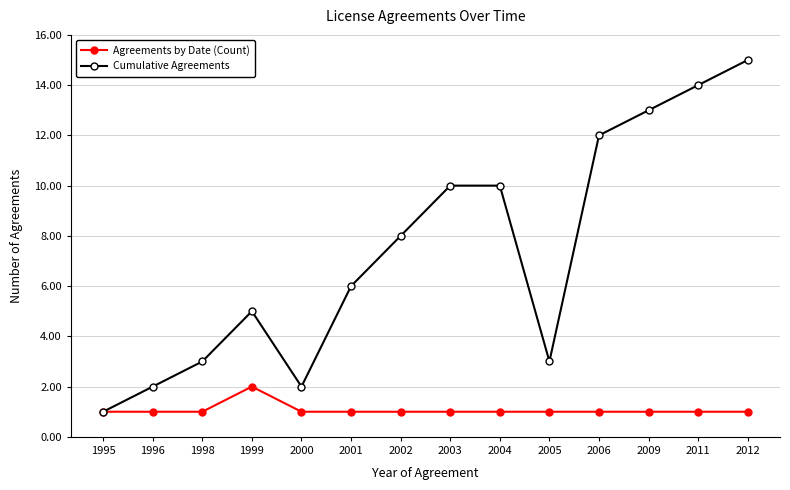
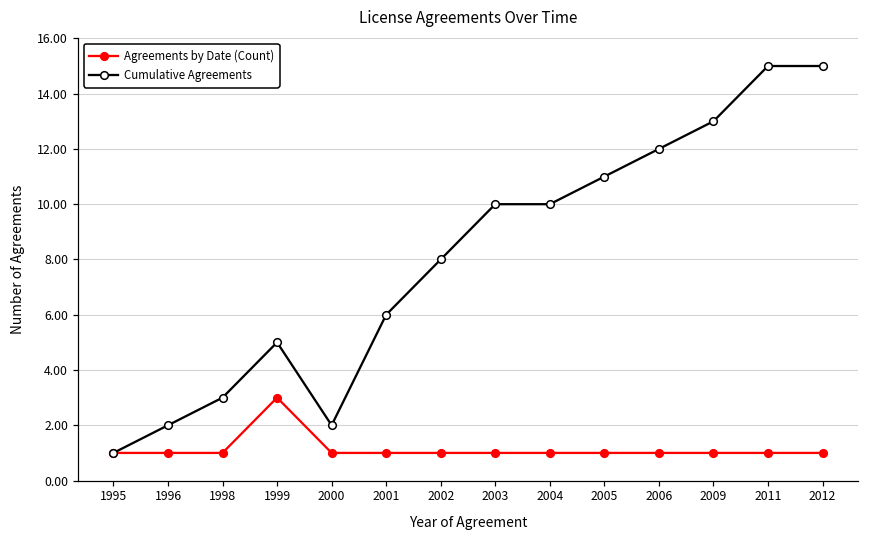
  {
    "Agreements by Date (Count)": {
      "1996": 1,
      "1998": 1,
-     "1999": 2,
+     "1999": 3,
      "2000": 1,
      "2001": 1,
      "2002": 1,
      "2003": 1,
      "2004": 1,
      "2005": 1,
      "2006": 1,
      "2009": 1,
      "2011": 1,
      "2012": 1
    },
    "Cumulative Agreements": {
      "1996": 2,
      "1998": 3,
      "1999": 5,
      "2000": 2,
      "2001": 6,
      "2002": 8,
      "2003": 10,
      "2004": 10,
-     "2005": 3,
+     "2005": 11,
      "2006": 12,
      "2009": 13,
-     "2011": 14,
+     "2011": 15,
      "2012": 15
    }
  }
